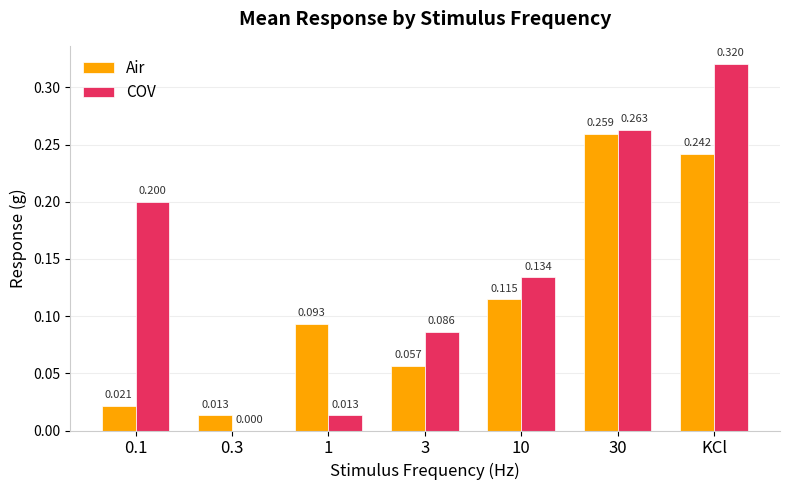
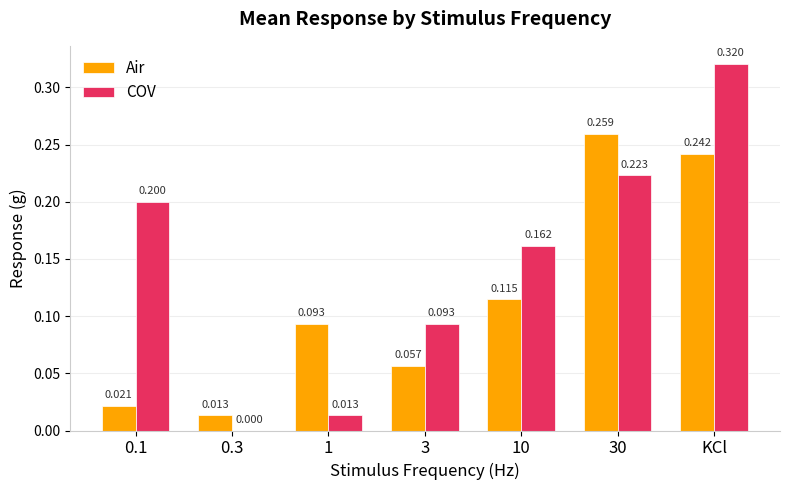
  {
    "Air": {
      "0.1": 0.021,
      "0.3": 0.013,
      "1": 0.093,
      "3": 0.057,
      "10": 0.115,
      "30": 0.259,
      "KCl": 0.242
    },
    "COV": {
      "0.1": 0.200,
      "0.3": 0.000,
      "1": 0.013,
-     "3": 0.086,
-     "10": 0.134,
-     "30": 0.263,
+     "3": 0.093,
+     "10": 0.162,
+     "30": 0.223,
      "KCl": 0.320
    }
  }
